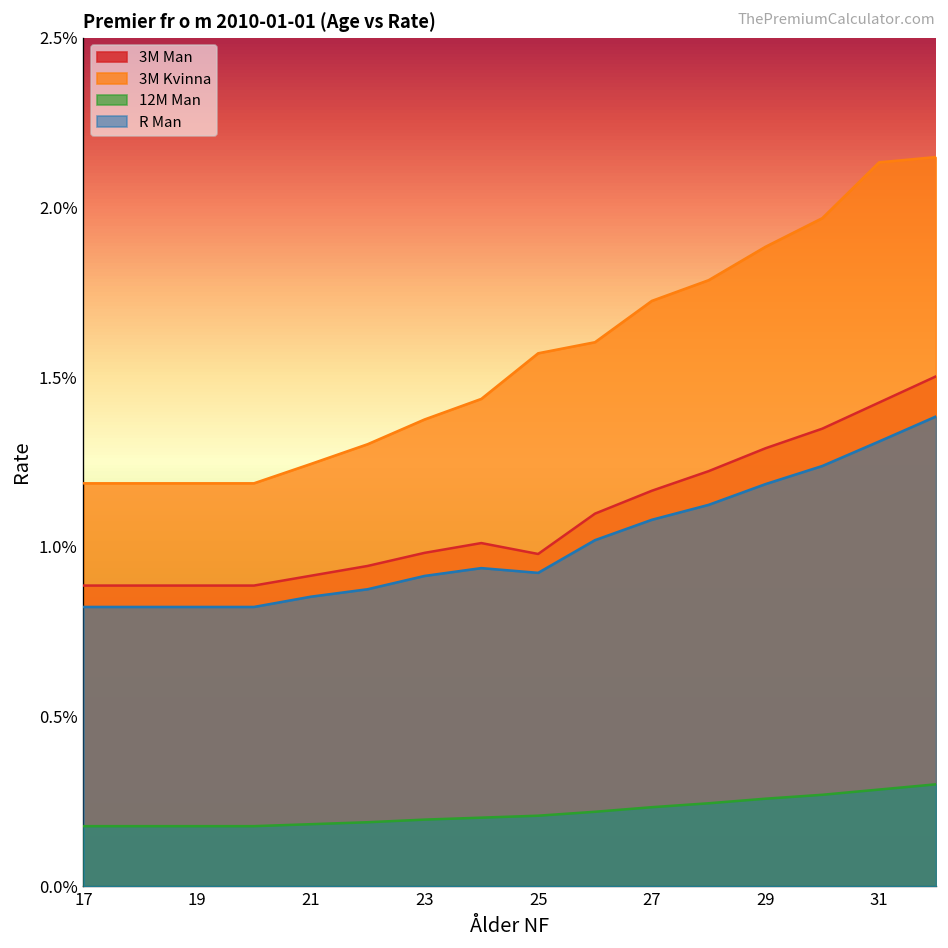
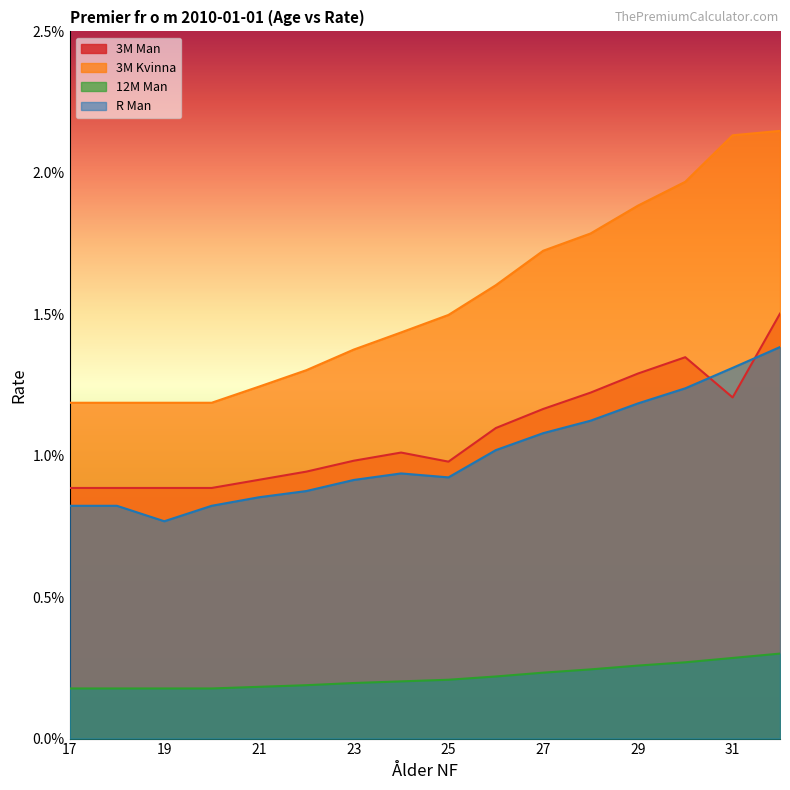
  {
    "3M Man": {
      "17": "0.89%",
      "19": "0.89%",
      "21": "0.91%",
      "23": "0.98%",
      "25": "0.98%",
      "27": "1.17%",
      "29": "1.29%",
-     "31": "1.43%"
+     "31": "1.21%"
    },
    "3M Kvinna": {
      "17": "1.19%",
      "19": "1.19%",
      "21": "1.24%",
      "23": "1.38%",
-     "25": "1.57%",
+     "25": "1.50%",
      "27": "1.72%",
      "29": "1.88%",
      "31": "2.13%"
    },
    "12M Man": {
      "17": "0.18%",
      "19": "0.18%",
      "21": "0.18%",
      "23": "0.20%",
      "25": "0.21%",
      "27": "0.23%",
      "29": "0.26%",
      "31": "0.29%"
    },
    "R Man": {
      "17": "0.82%",
-     "19": "0.82%",
+     "19": "0.77%",
      "21": "0.85%",
      "23": "0.91%",
      "25": "0.92%",
      "27": "1.08%",
      "29": "1.18%",
      "31": "1.31%"
    }
  }
